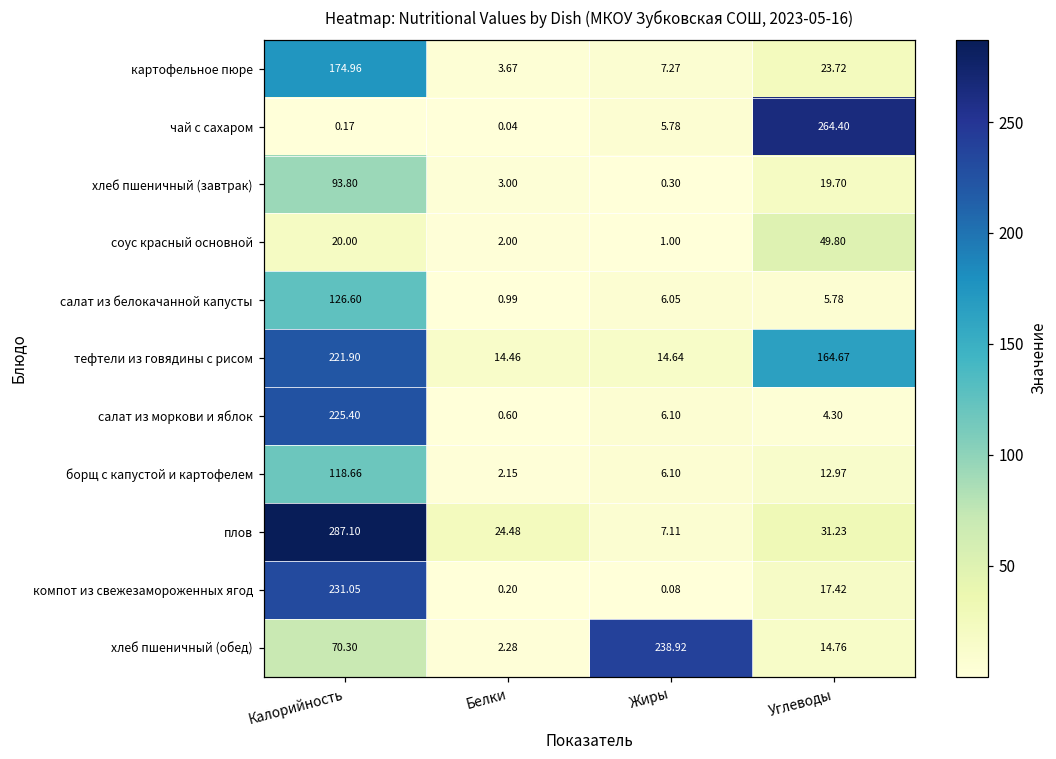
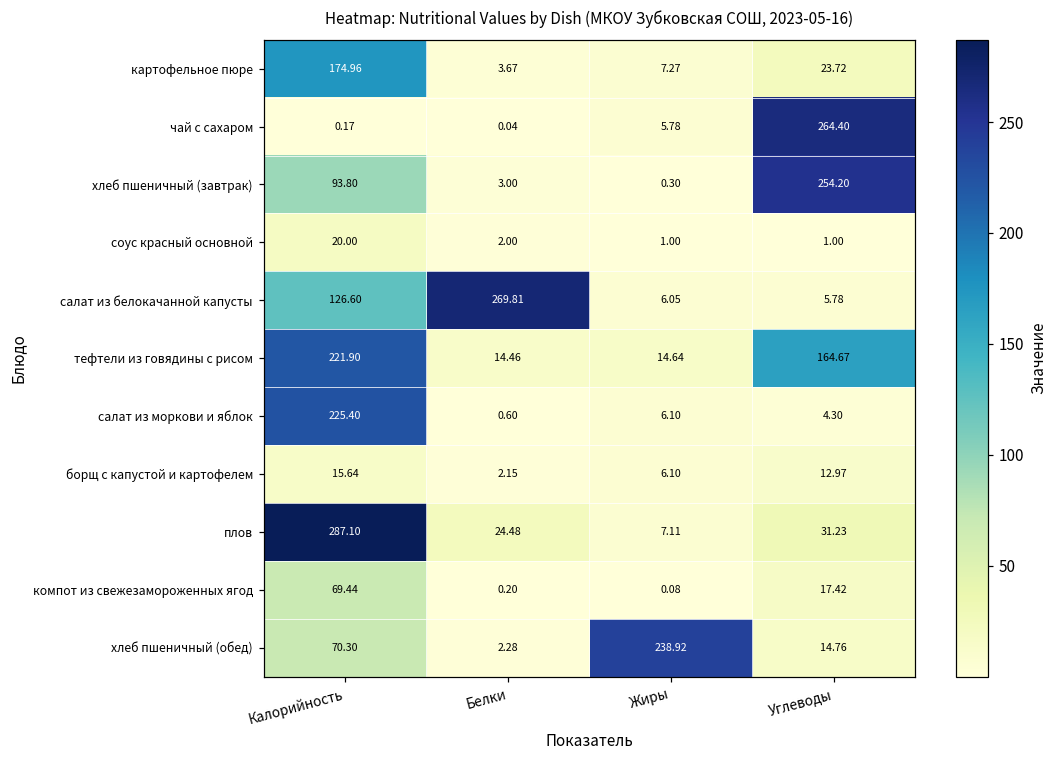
  {
    "картофельное пюре": {
      "Калорийность": 174.96,
      "Белки": 3.67,
      "Жиры": 7.27,
      "Углеводы": 23.72
    },
    "чай с сахаром": {
      "Калорийность": 0.17,
      "Белки": 0.04,
      "Жиры": 5.78,
      "Углеводы": 264.40
    },
    "хлеб пшеничный (завтрак)": {
      "Калорийность": 93.80,
      "Белки": 3.00,
      "Жиры": 0.30,
-     "Углеводы": 19.70
+     "Углеводы": 254.20
    },
    "соус красный основной": {
      "Калорийность": 20.00,
      "Белки": 2.00,
      "Жиры": 1.00,
-     "Углеводы": 49.80
+     "Углеводы": 1.00
    },
    "салат из белокачанной капусты": {
      "Калорийность": 126.60,
-     "Белки": 0.99,
+     "Белки": 269.81,
      "Жиры": 6.05,
      "Углеводы": 5.78
    },
    "тефтели из говядины с рисом": {
      "Калорийность": 221.90,
      "Белки": 14.46,
      "Жиры": 14.64,
      "Углеводы": 164.67
    },
    "салат из моркови и яблок": {
      "Калорийность": 225.40,
      "Белки": 0.60,
      "Жиры": 6.10,
      "Углеводы": 4.30
    },
    "борщ с капустой и картофелем": {
-     "Калорийность": 118.66,
+     "Калорийность": 15.64,
      "Белки": 2.15,
      "Жиры": 6.10,
      "Углеводы": 12.97
    },
    "плов": {
      "Калорийность": 287.10,
      "Белки": 24.48,
      "Жиры": 7.11,
      "Углеводы": 31.23
    },
    "компот из свежезамороженных ягод": {
-     "Калорийность": 231.05,
+     "Калорийность": 69.44,
      "Белки": 0.20,
      "Жиры": 0.08,
      "Углеводы": 17.42
    },
    "хлеб пшеничный (обед)": {
      "Калорийность": 70.30,
      "Белки": 2.28,
      "Жиры": 238.92,
      "Углеводы": 14.76
    }
  }
